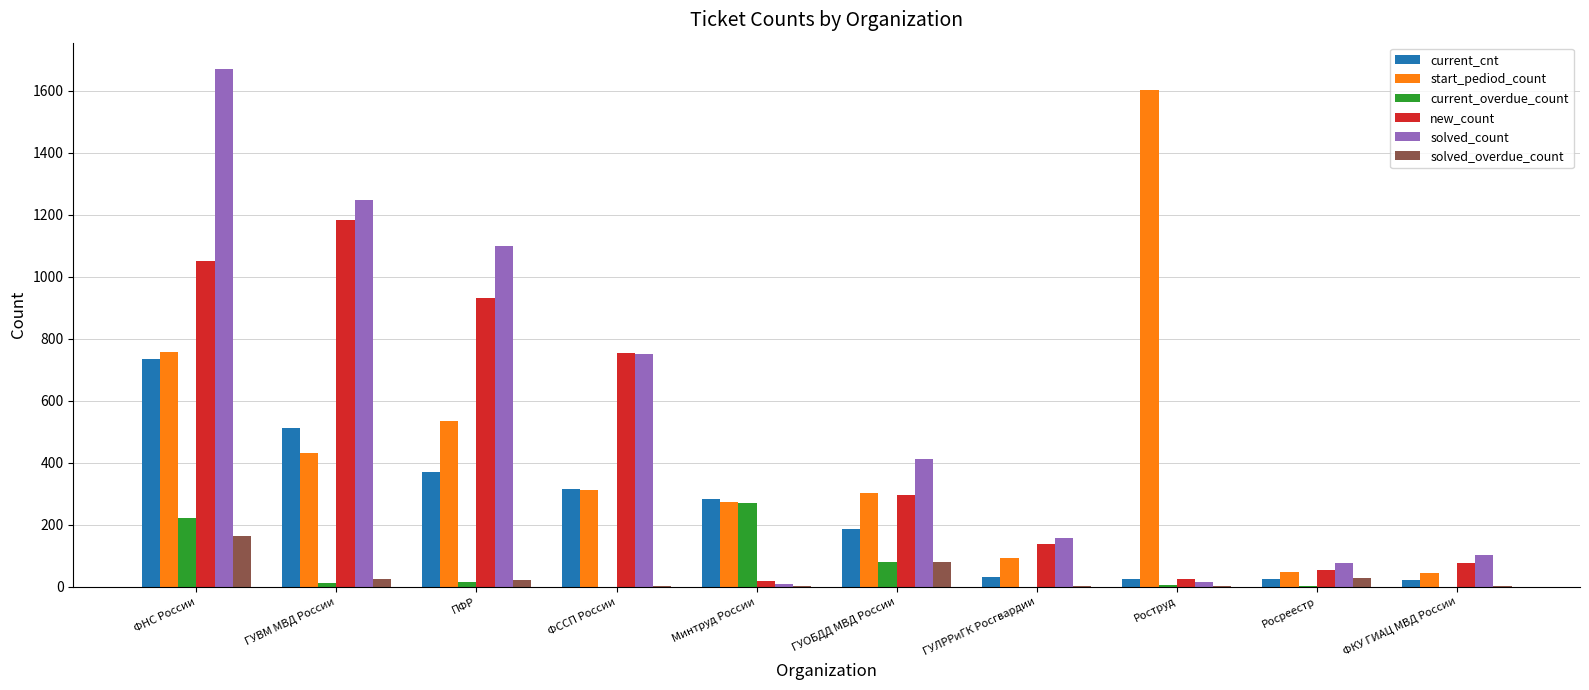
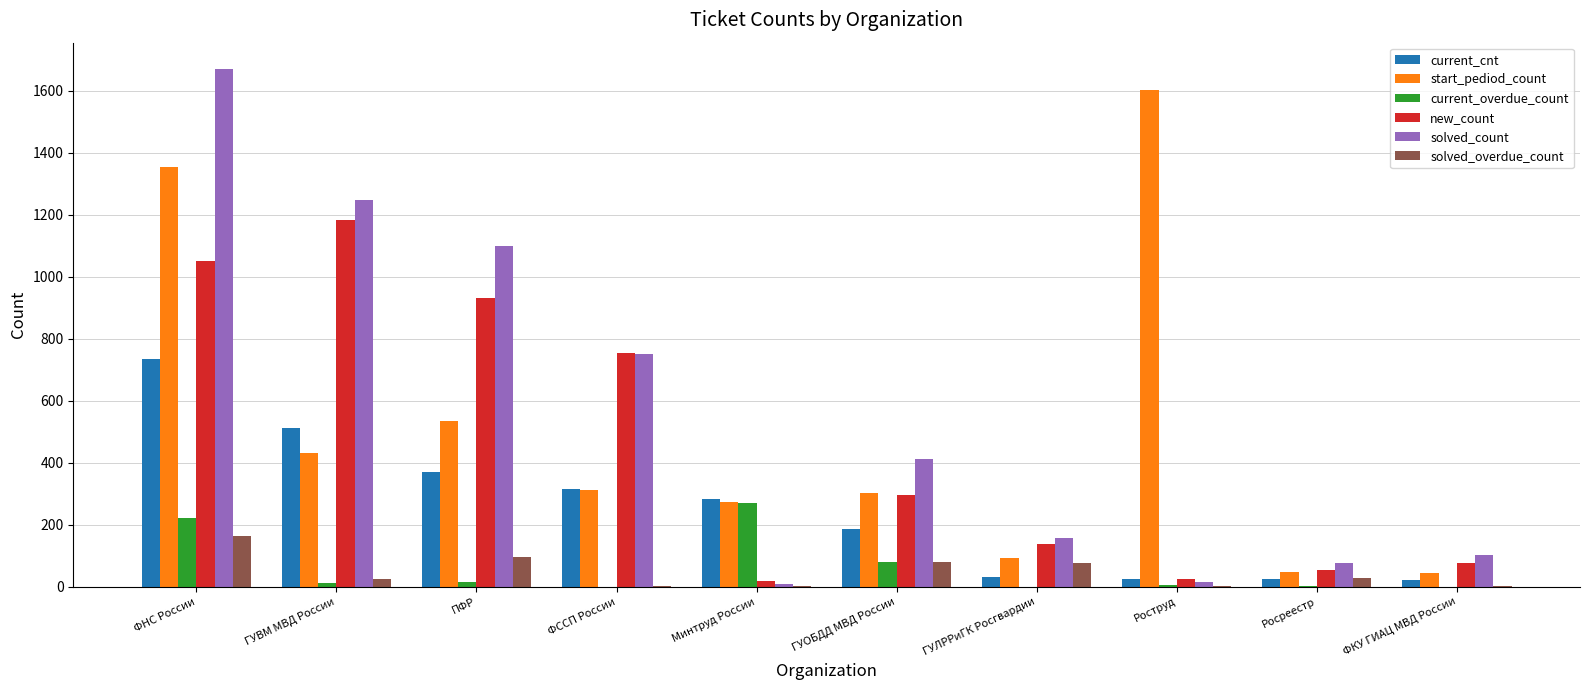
  {
    "current_cnt": {
      "ФНС России": 740,
      "ГУВМ МВД России": 510,
      "ПФР": 370,
      "ФССП России": 320,
      "Минтруд России": 280,
      "ГУОБДД МВД России": 190,
      "ГУЛРРиГК Росгвардии": 30,
      "Роструд": 30,
      "Росреестр": 30,
      "ФКУ ГИАЦ МВД России": 20
    },
    "start_pediod_count": {
-     "ФНС России": 760,
+     "ФНС России": 1360,
      "ГУВМ МВД России": 430,
      "ПФР": 540,
      "ФССП России": 310,
      "Минтруд России": 280,
      "ГУОБДД МВД России": 300,
      "ГУЛРРиГК Росгвардии": 90,
      "Роструд": 1600,
      "Росреестр": 50,
      "ФКУ ГИАЦ МВД России": 40
    },
    "current_overdue_count": {
      "ФНС России": 220,
      "ГУВМ МВД России": 10,
      "ПФР": 10,
      "ФССП России": 0,
      "Минтруд России": 270,
      "ГУОБДД МВД России": 80,
      "ГУЛРРиГК Росгвардии": 0,
      "ФКУ ГИАЦ МВД России": 0
    },
    "new_count": {
      "ФНС России": 1050,
      "ГУВМ МВД России": 1190,
      "ПФР": 930,
      "ФССП России": 750,
      "Минтруд России": 20,
      "ГУОБДД МВД России": 300,
      "ГУЛРРиГК Росгвардии": 140,
      "Роструд": 30,
      "Росреестр": 50,
      "ФКУ ГИАЦ МВД России": 80
    },
    "solved_count": {
      "ФНС России": 1670,
      "ГУВМ МВД России": 1250,
      "ПФР": 1100,
      "ФССП России": 750,
      "Минтруд России": 10,
      "ГУОБДД МВД России": 410,
      "ГУЛРРиГК Росгвардии": 160,
      "Роструд": 20,
      "Росреестр": 80,
      "ФКУ ГИАЦ МВД России": 100
    },
    "solved_overdue_count": {
      "ФНС России": 170,
      "ГУВМ МВД России": 30,
-     "ПФР": 20,
+     "ПФР": 100,
      "ГУОБДД МВД России": 80,
-     "ГУЛРРиГК Росгвардии": 0,
+     "ГУЛРРиГК Росгвардии": 80,
      "Росреестр": 30
    }
  }
